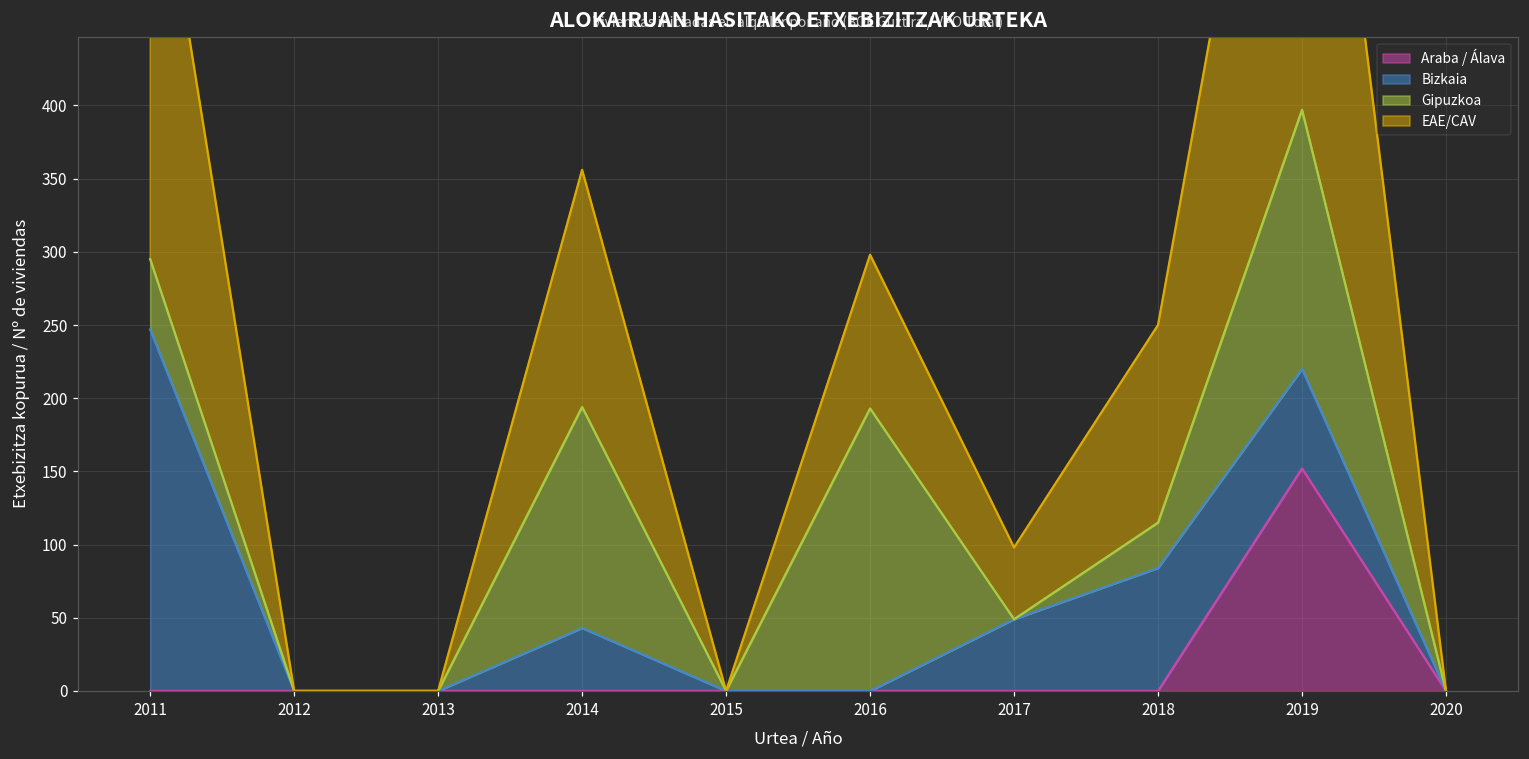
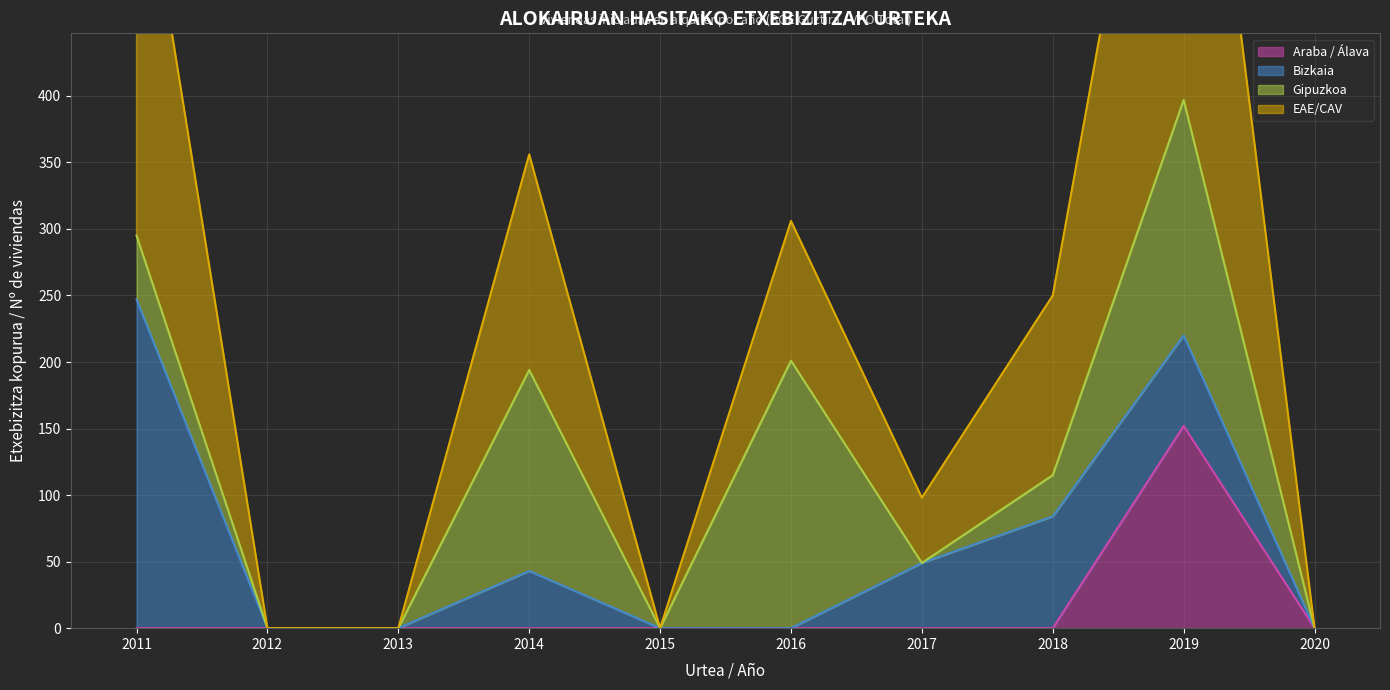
  {
    "Araba / Álava": {
      "2011": 0,
      "2014": 0,
      "2017": 0,
      "2018": 0,
      "2019": 152
    },
    "Bizkaia": {
      "2011": 247,
      "2014": 43,
      "2018": 84,
      "2019": 68
    },
    "Gipuzkoa": {
      "2011": 48,
      "2014": 151,
-     "2016": 193,
+     "2016": 201,
      "2018": 31,
      "2019": 177
    },
    "EAE/CAV": {
      "2014": 162,
      "2016": 105,
      "2017": 49,
      "2018": 135
    }
  }
